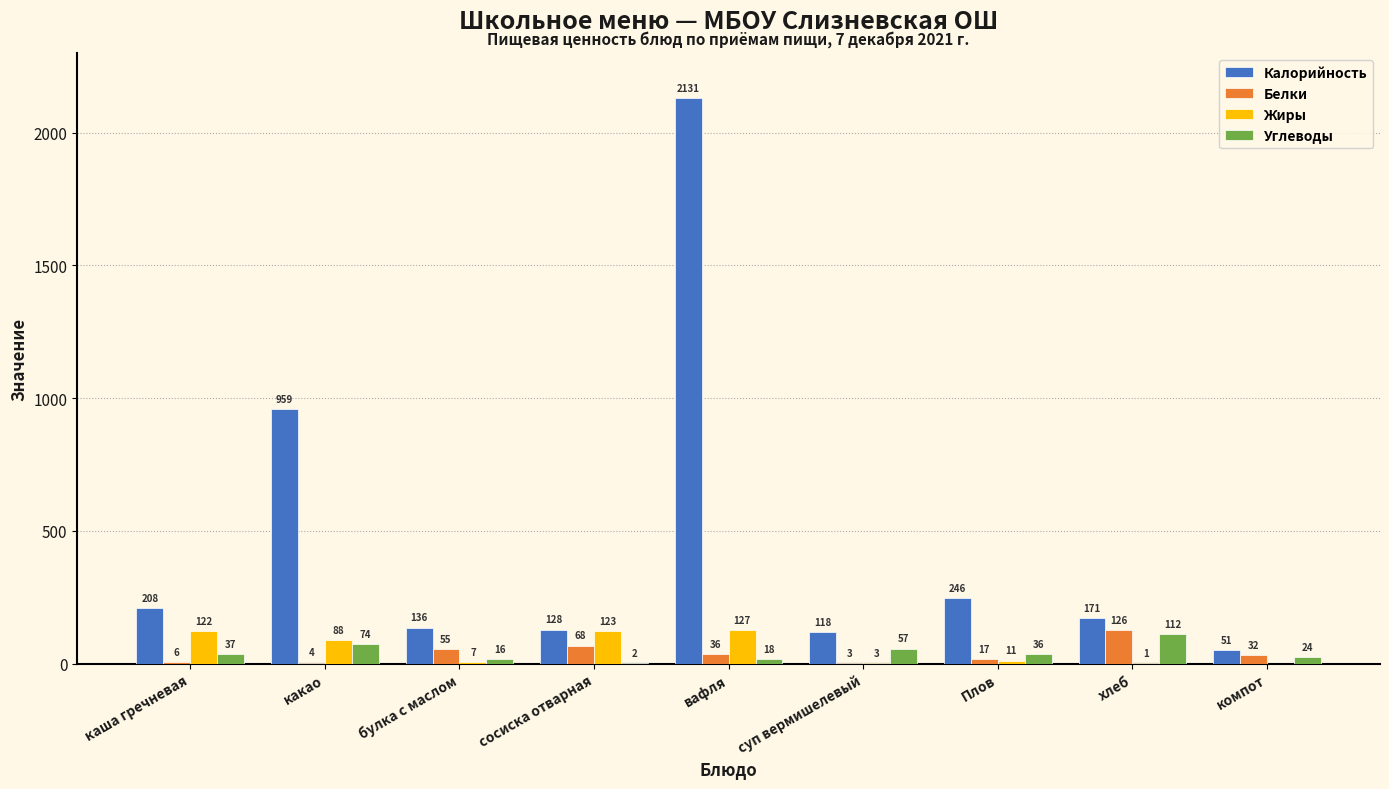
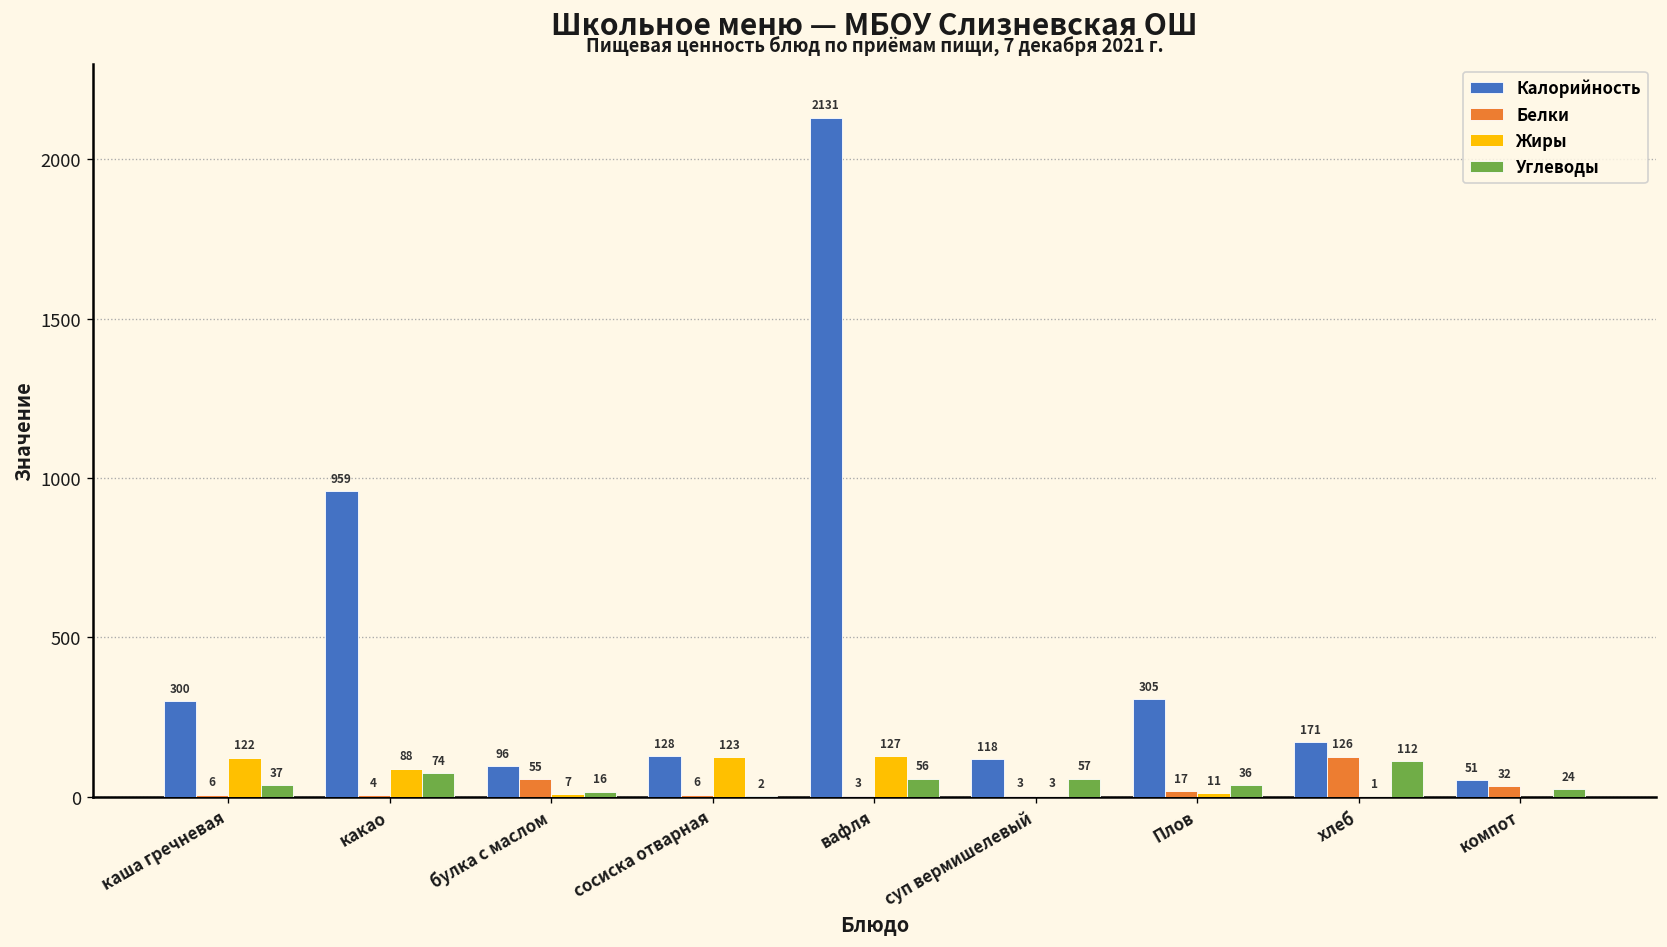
  {
    "Калорийность": {
-     "каша гречневая": 208,
+     "каша гречневая": 300,
      "какао": 959,
-     "булка с маслом": 136,
+     "булка с маслом": 96,
      "сосиска отварная": 128,
      "вафля": 2131,
      "суп вермишелевый": 118,
-     "Плов": 246,
+     "Плов": 305,
      "хлеб": 171,
      "компот": 51
    },
    "Белки": {
      "каша гречневая": 6,
      "какао": 4,
      "булка с маслом": 55,
-     "сосиска отварная": 68,
-     "вафля": 36,
+     "сосиска отварная": 6,
+     "вафля": 3,
      "суп вермишелевый": 3,
      "Плов": 17,
      "хлеб": 126,
      "компот": 32
    },
    "Жиры": {
      "каша гречневая": 122,
      "какао": 88,
      "булка с маслом": 7,
      "сосиска отварная": 123,
      "вафля": 127,
      "суп вермишелевый": 3,
      "Плов": 11,
      "хлеб": 1
    },
    "Углеводы": {
      "каша гречневая": 37,
      "какао": 74,
      "булка с маслом": 16,
      "сосиска отварная": 2,
-     "вафля": 18,
+     "вафля": 56,
      "суп вермишелевый": 57,
      "Плов": 36,
      "хлеб": 112,
      "компот": 24
    }
  }
